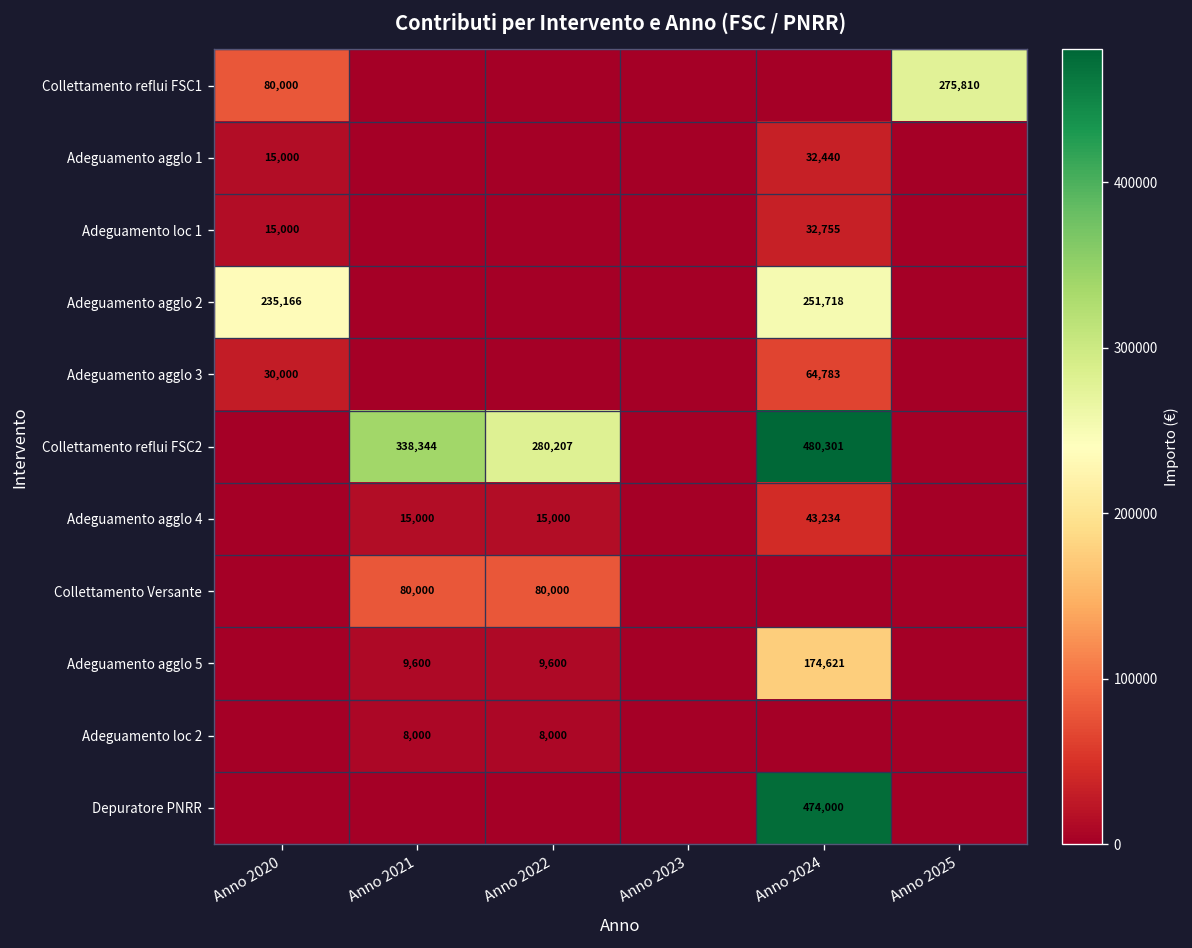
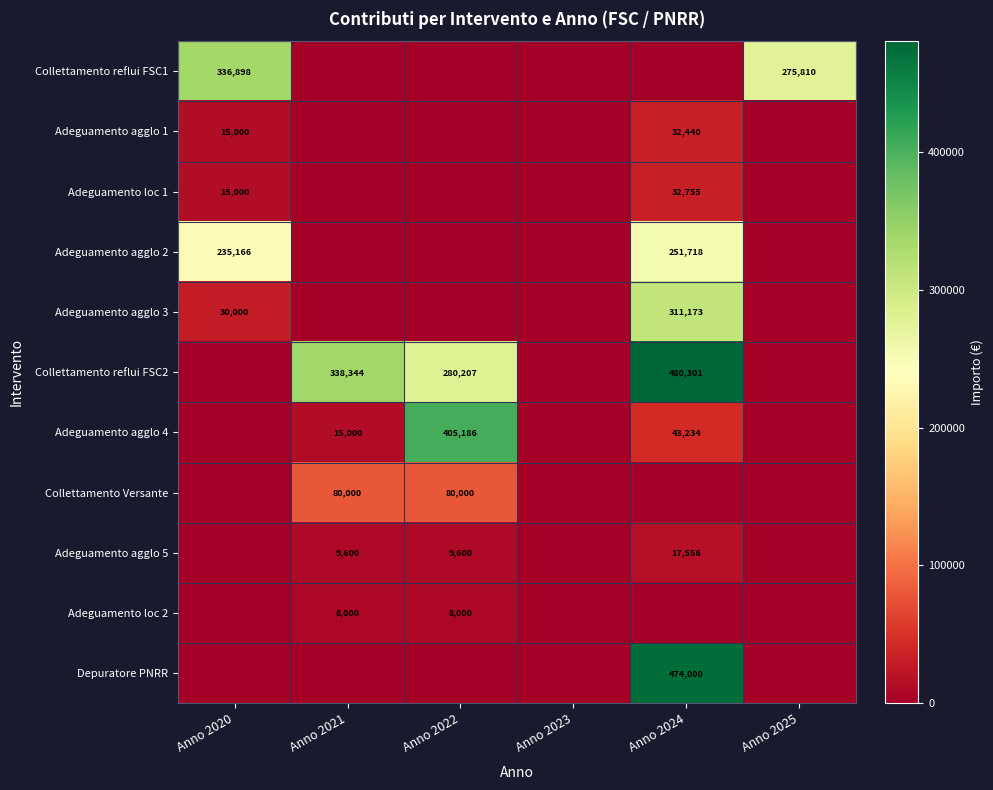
  {
    "Collettamento reflui FSC1": {
-     "Anno 2020": "80,000",
+     "Anno 2020": "336,898",
      "Anno 2025": "275,810"
    },
    "Adeguamento agglo 1": {
      "Anno 2020": "15,000",
      "Anno 2024": "32,440"
    },
    "Adeguamento loc 1": {
      "Anno 2020": "15,000",
      "Anno 2024": "32,755"
    },
    "Adeguamento agglo 2": {
      "Anno 2020": "235,166",
      "Anno 2024": "251,718"
    },
    "Adeguamento agglo 3": {
      "Anno 2020": "30,000",
-     "Anno 2024": "64,783"
+     "Anno 2024": "311,173"
    },
    "Collettamento reflui FSC2": {
      "Anno 2021": "338,344",
      "Anno 2022": "280,207",
      "Anno 2024": "480,301"
    },
    "Adeguamento agglo 4": {
      "Anno 2021": "15,000",
-     "Anno 2022": "15,000",
+     "Anno 2022": "405,186",
      "Anno 2024": "43,234"
    },
    "Collettamento Versante": {
      "Anno 2021": "80,000",
      "Anno 2022": "80,000"
    },
    "Adeguamento agglo 5": {
      "Anno 2021": "9,600",
      "Anno 2022": "9,600",
-     "Anno 2024": "174,621"
+     "Anno 2024": "17,556"
    },
    "Adeguamento loc 2": {
      "Anno 2021": "8,000",
      "Anno 2022": "8,000"
    },
    "Depuratore PNRR": {
      "Anno 2024": "474,000"
    }
  }
